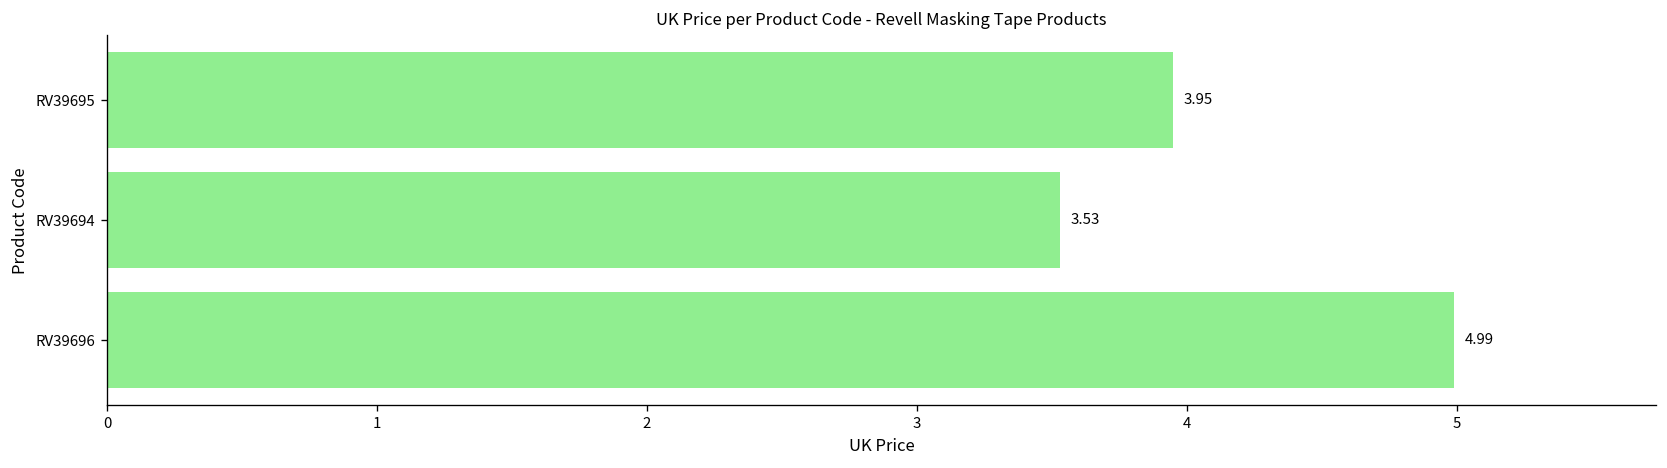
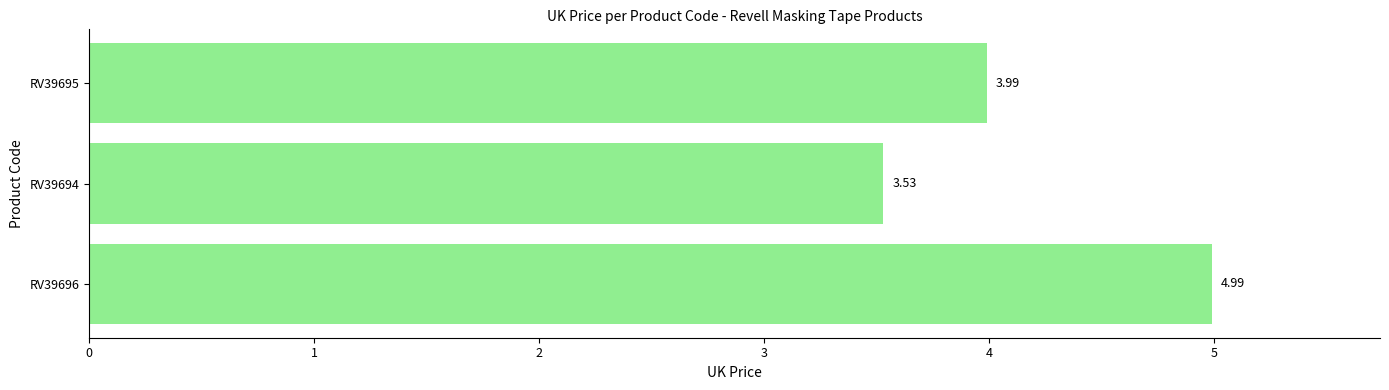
  {
-   "RV39695": 3.95,
+   "RV39695": 3.99,
    "RV39694": 3.53,
    "RV39696": 4.99
  }
